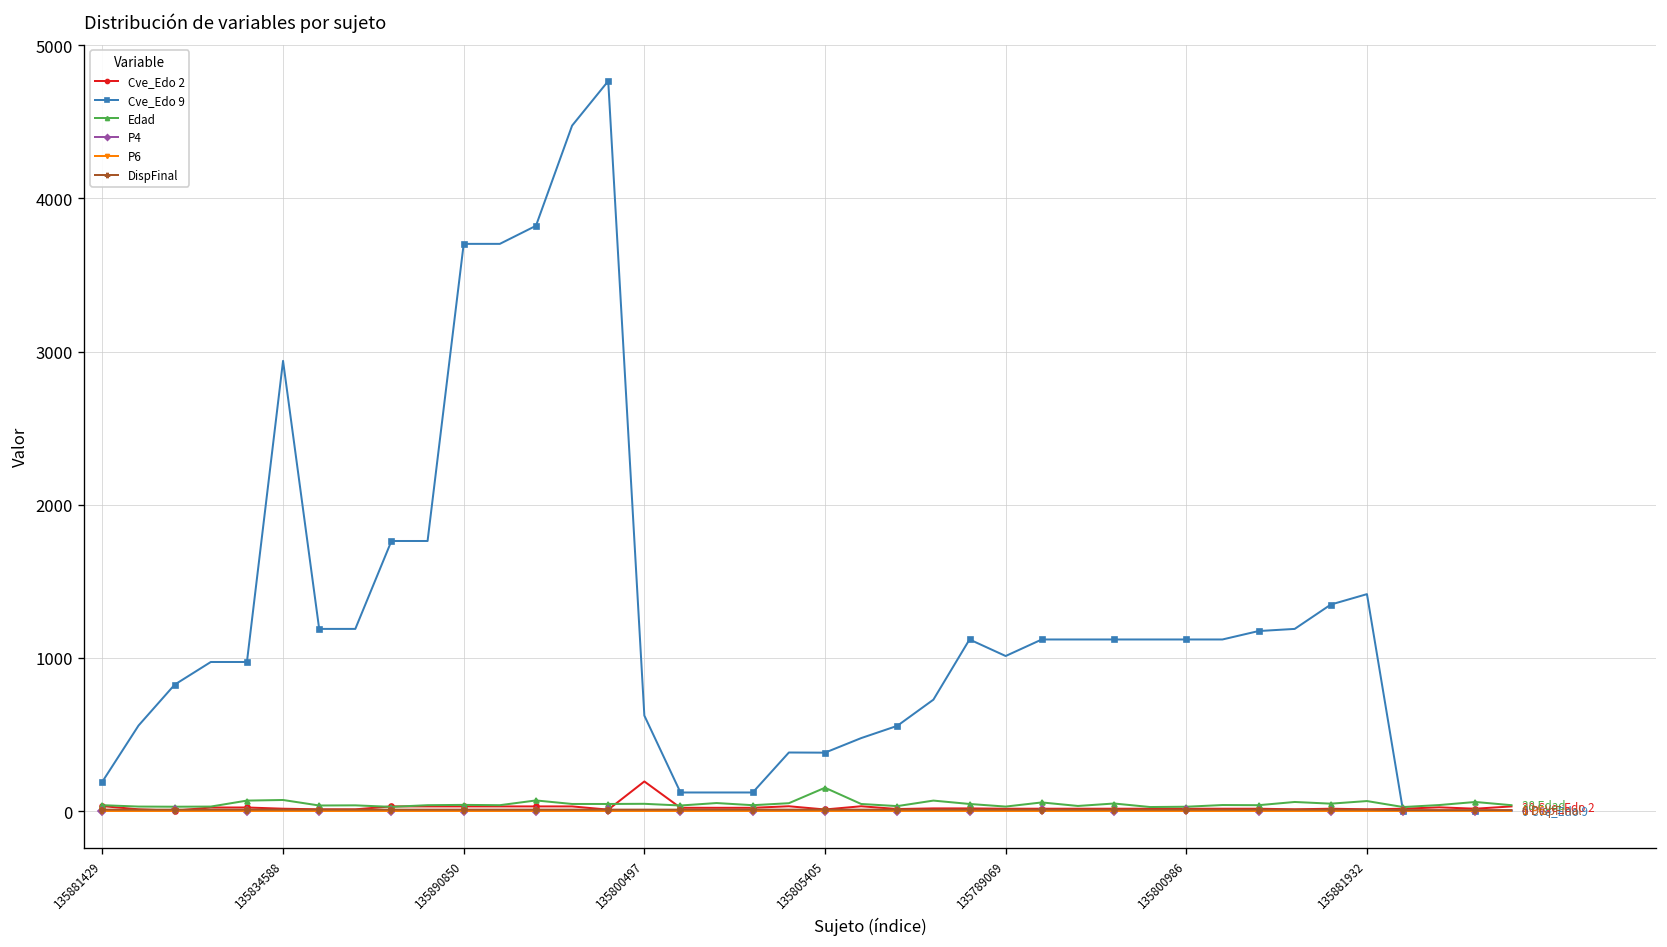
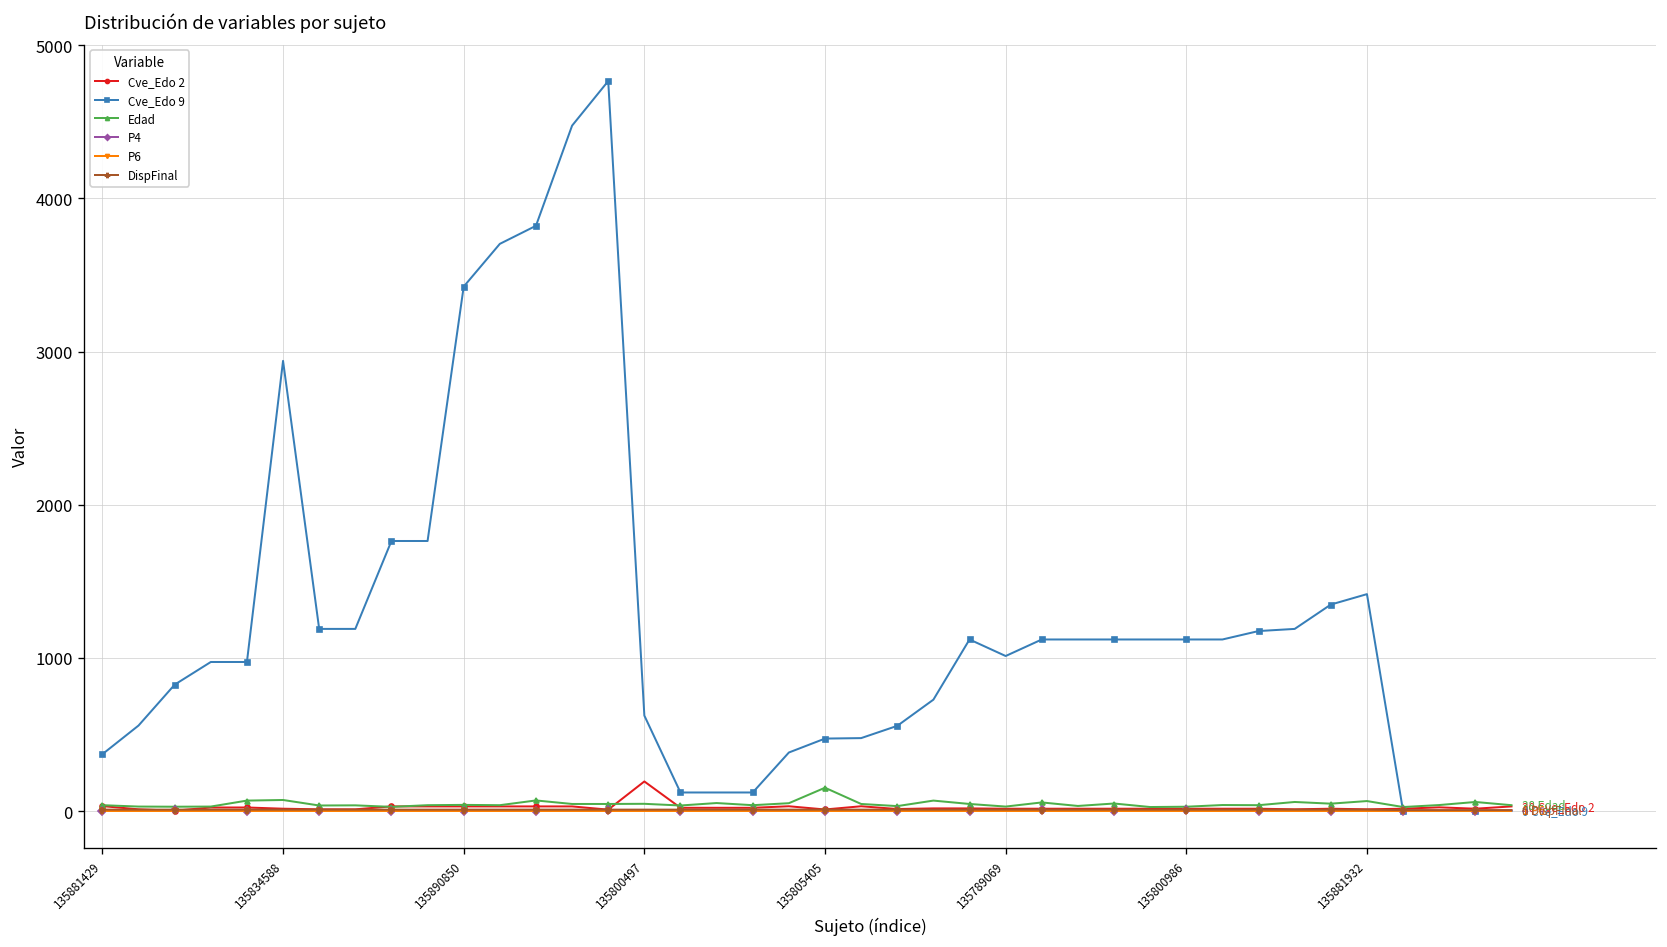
  {
    "Cve_Edo 2": {
      "135800497": 190
    },
    "Cve_Edo 9": {
-     "135881429": 190,
+     "135881429": 370,
      "135834588": 2940,
-     "135890850": 3700,
+     "135890850": 3420,
      "135800497": 620,
-     "135805405": 380,
+     "135805405": 470,
      "135789069": 1010,
      "135800986": 1120,
      "135881932": 1420
    },
    "Edad": {
      "135834588": 70,
      "135800497": 50,
      "135805405": 150,
      "135881932": 70
    }
  }
